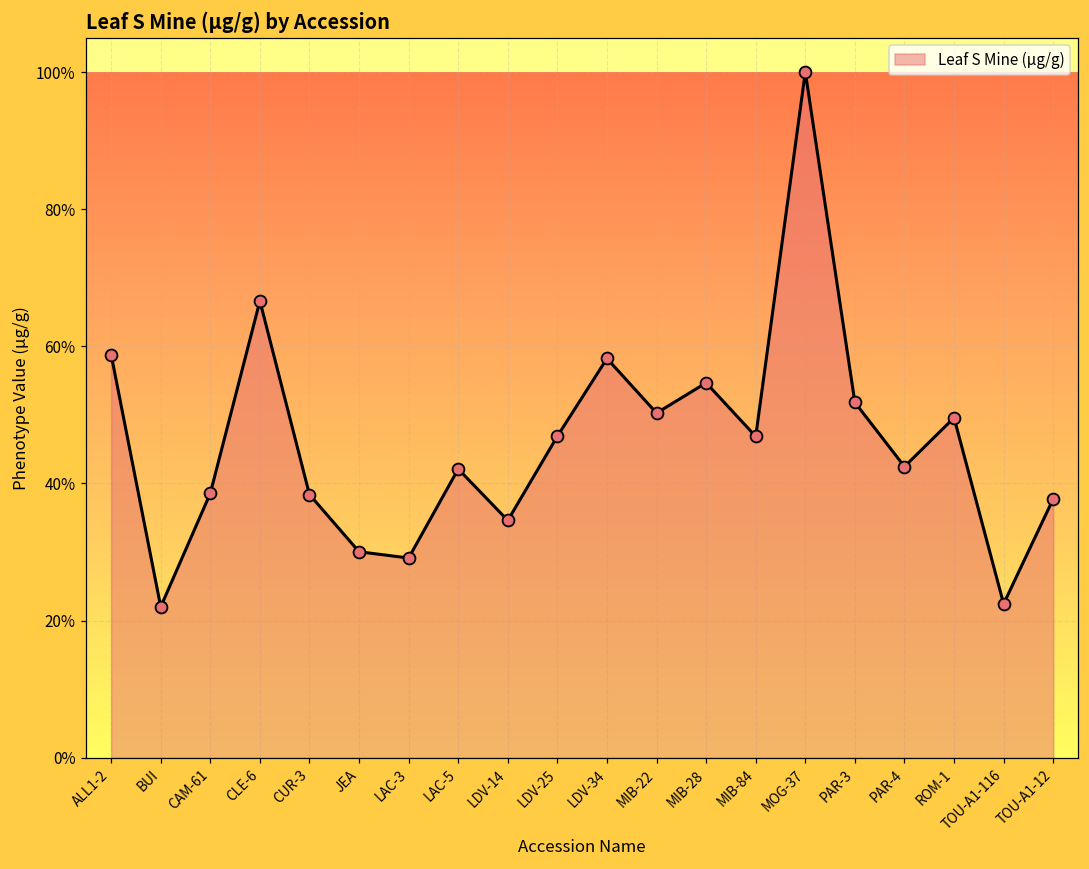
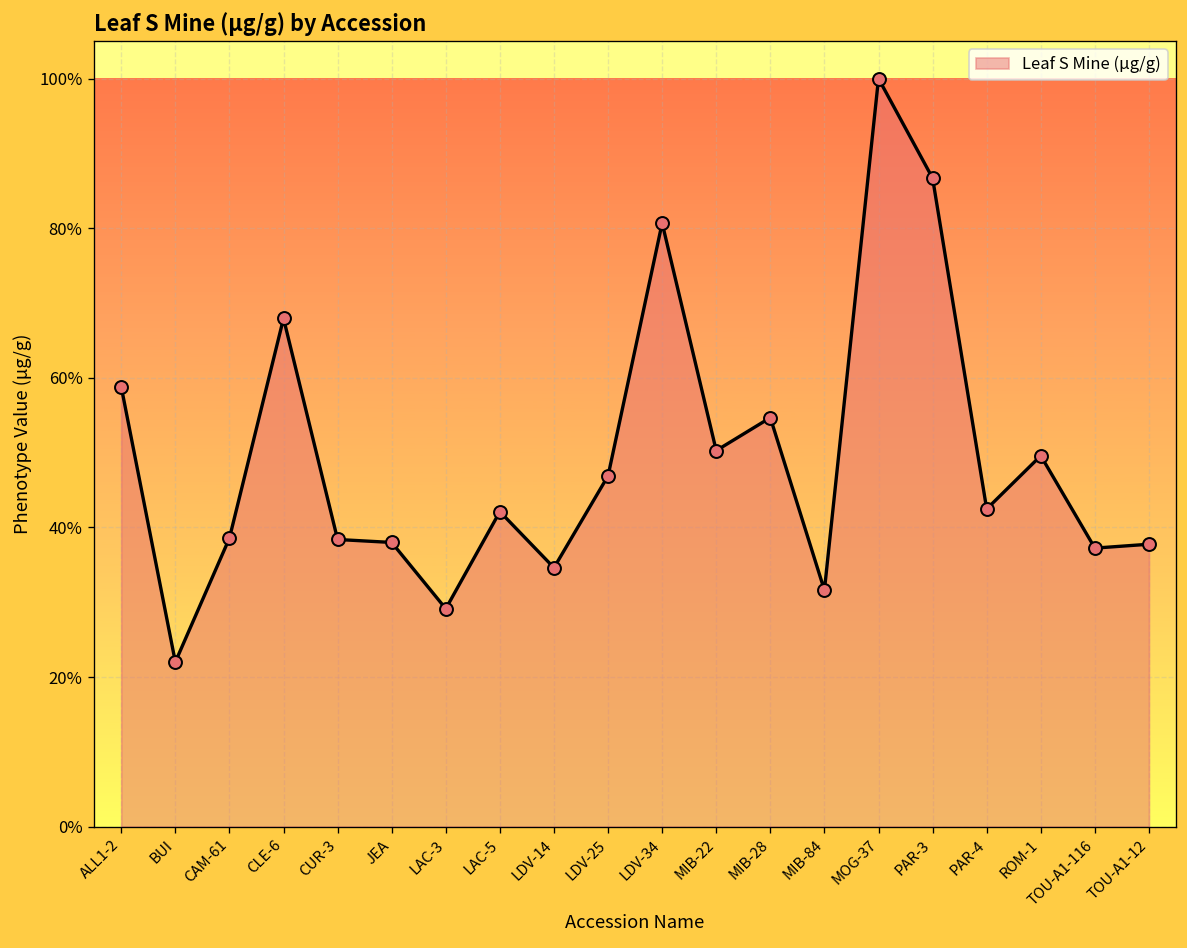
  {
    "ALL1-2": "59%",
    "BUI": "22%",
    "CAM-61": "39%",
-   "CLE-6": "67%",
+   "CLE-6": "68%",
    "CUR-3": "38%",
-   "JEA": "30%",
+   "JEA": "38%",
    "LAC-3": "29%",
    "LAC-5": "42%",
    "LDV-14": "35%",
    "LDV-25": "47%",
-   "LDV-34": "58%",
+   "LDV-34": "81%",
    "MIB-22": "50%",
    "MIB-28": "55%",
-   "MIB-84": "47%",
+   "MIB-84": "32%",
    "MOG-37": "100%",
-   "PAR-3": "52%",
+   "PAR-3": "87%",
    "PAR-4": "42%",
    "ROM-1": "50%",
-   "TOU-A1-116": "22%",
+   "TOU-A1-116": "37%",
    "TOU-A1-12": "38%"
  }
